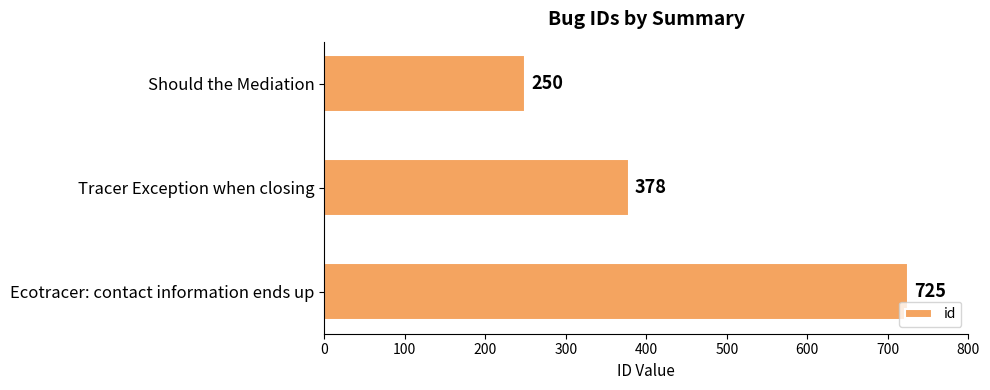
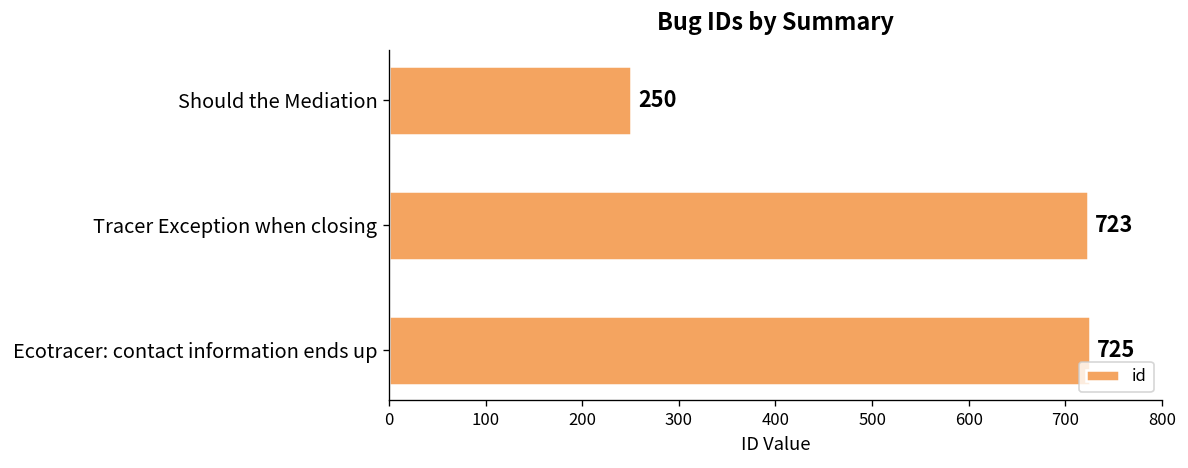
  {
    "Should the Mediation": 250,
-   "Tracer Exception when closing": 378,
+   "Tracer Exception when closing": 723,
    "Ecotracer: contact information ends up": 725
  }
